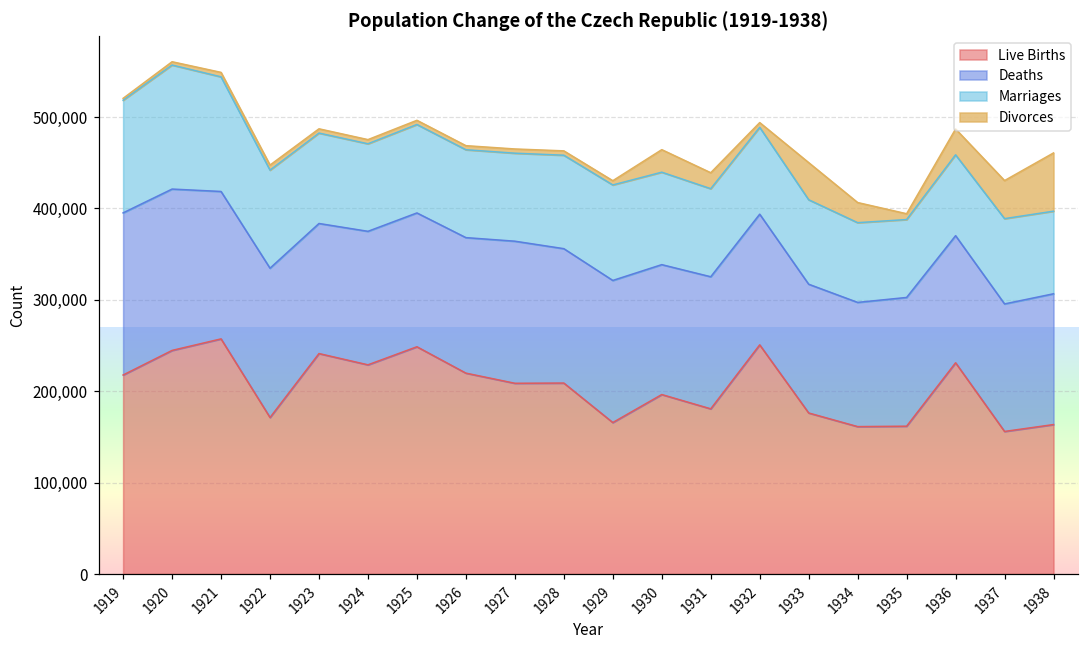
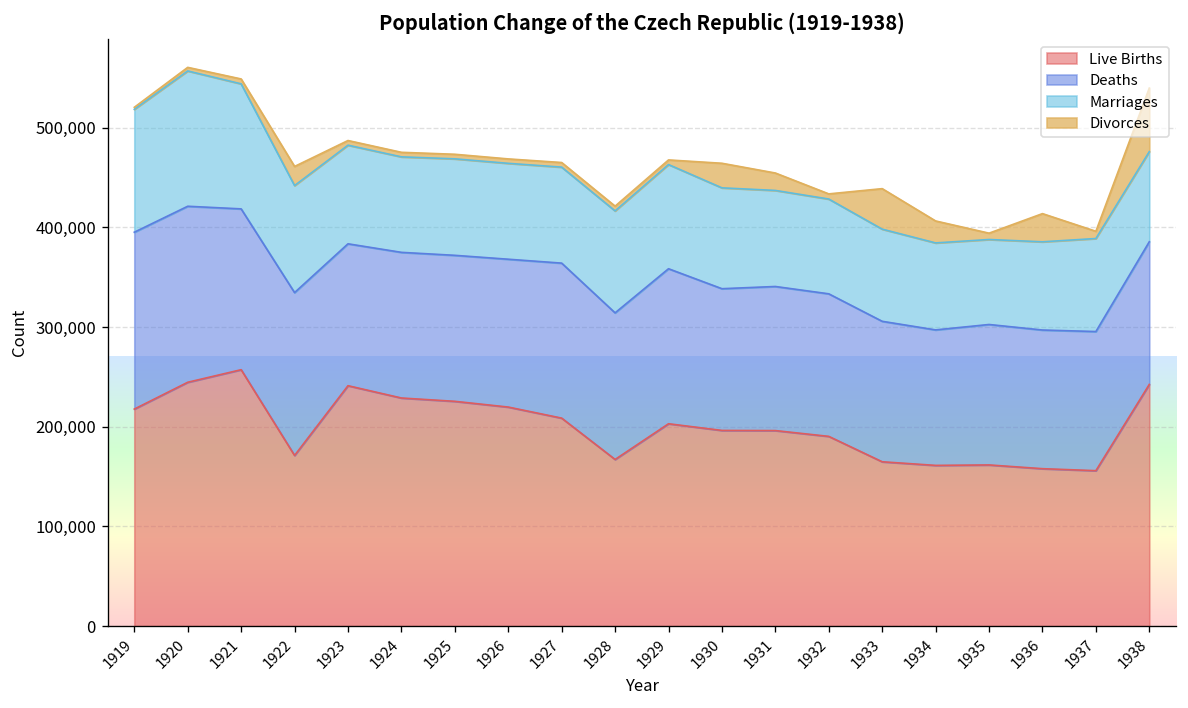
  {
    "Live Births": {
      "1919": "220,000",
      "1920": "240,000",
      "1921": "260,000",
      "1922": "170,000",
      "1923": "240,000",
      "1924": "230,000",
-     "1925": "250,000",
+     "1925": "230,000",
      "1926": "220,000",
      "1927": "210,000",
-     "1928": "210,000",
-     "1929": "170,000",
+     "1928": "170,000",
+     "1929": "200,000",
      "1930": "200,000",
-     "1931": "180,000",
-     "1932": "250,000",
-     "1933": "180,000",
+     "1931": "200,000",
+     "1932": "190,000",
+     "1933": "160,000",
      "1934": "160,000",
      "1935": "160,000",
-     "1936": "230,000",
+     "1936": "160,000",
      "1937": "160,000",
-     "1938": "160,000"
+     "1938": "240,000"
    },
    "Divorces": {
      "1920": "0",
      "1921": "0",
-     "1922": "10,000",
+     "1922": "20,000",
      "1923": "0",
      "1924": "0",
      "1925": "0",
      "1926": "0",
      "1927": "0",
      "1928": "0",
      "1929": "0",
      "1930": "20,000",
      "1931": "20,000",
      "1932": "10,000",
      "1933": "40,000",
      "1934": "20,000",
      "1935": "10,000",
-     "1937": "40,000"
+     "1937": "10,000"
    }
  }
